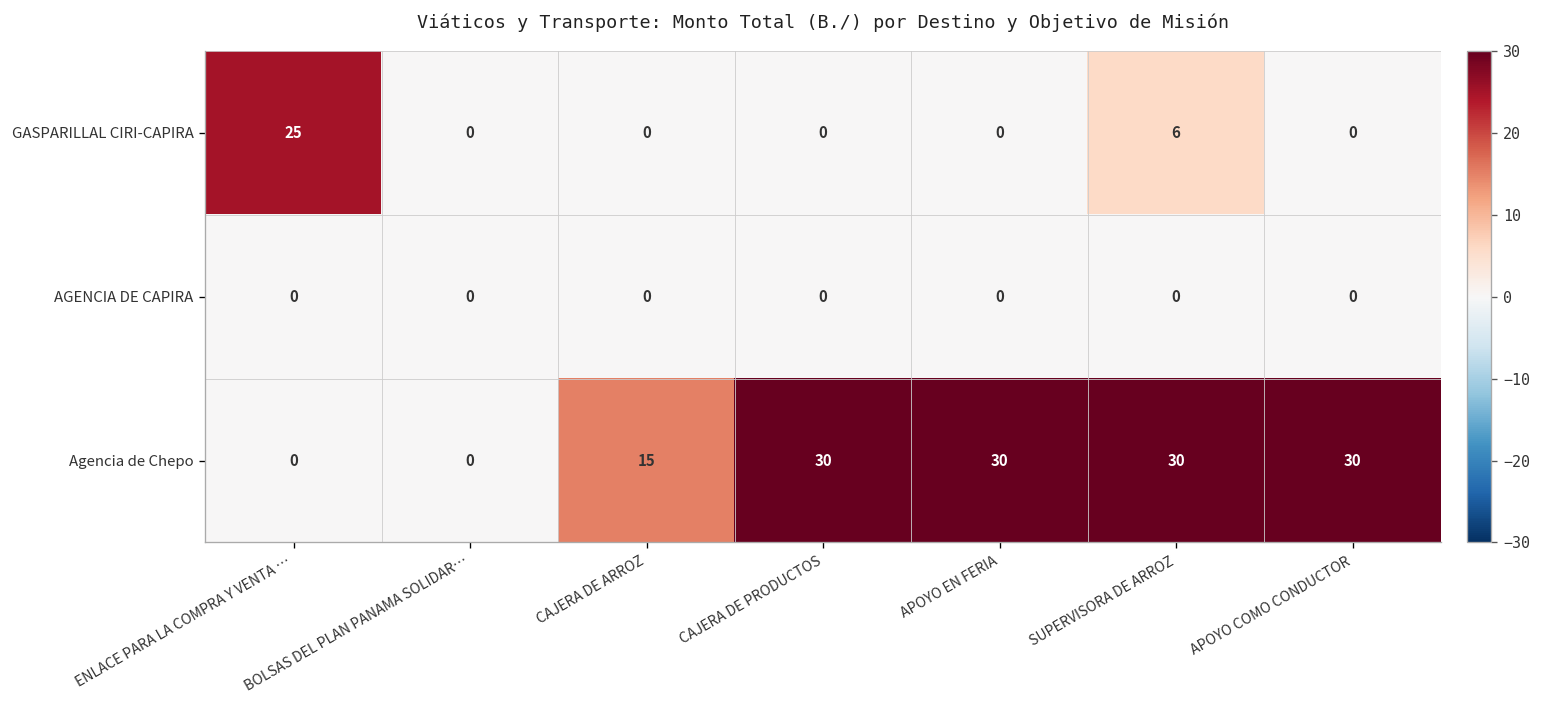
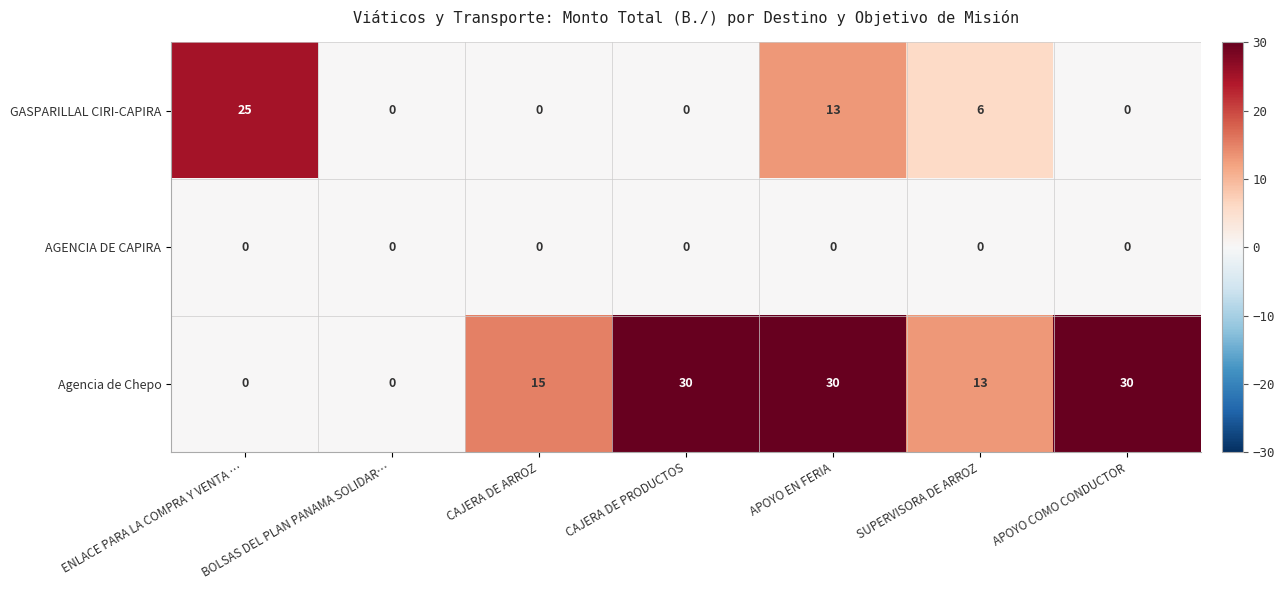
  {
    "GASPARILLAL CIRI-CAPIRA": {
      "ENLACE PARA LA COMPRA Y VENTA …": 25,
      "BOLSAS DEL PLAN PANAMA SOLIDAR…": 0,
      "CAJERA DE ARROZ": 0,
      "CAJERA DE PRODUCTOS": 0,
-     "APOYO EN FERIA": 0,
+     "APOYO EN FERIA": 13,
      "SUPERVISORA DE ARROZ": 6,
      "APOYO COMO CONDUCTOR": 0
    },
    "AGENCIA DE CAPIRA": {
      "ENLACE PARA LA COMPRA Y VENTA …": 0,
      "BOLSAS DEL PLAN PANAMA SOLIDAR…": 0,
      "CAJERA DE ARROZ": 0,
      "CAJERA DE PRODUCTOS": 0,
      "APOYO EN FERIA": 0,
      "SUPERVISORA DE ARROZ": 0,
      "APOYO COMO CONDUCTOR": 0
    },
    "Agencia de Chepo": {
      "ENLACE PARA LA COMPRA Y VENTA …": 0,
      "BOLSAS DEL PLAN PANAMA SOLIDAR…": 0,
      "CAJERA DE ARROZ": 15,
      "CAJERA DE PRODUCTOS": 30,
      "APOYO EN FERIA": 30,
-     "SUPERVISORA DE ARROZ": 30,
+     "SUPERVISORA DE ARROZ": 13,
      "APOYO COMO CONDUCTOR": 30
    }
  }
